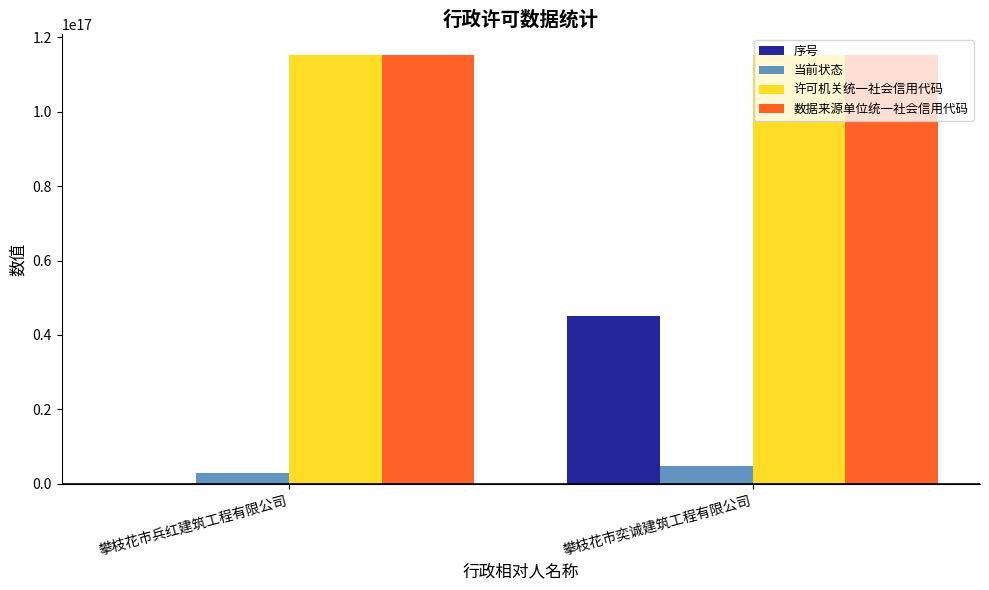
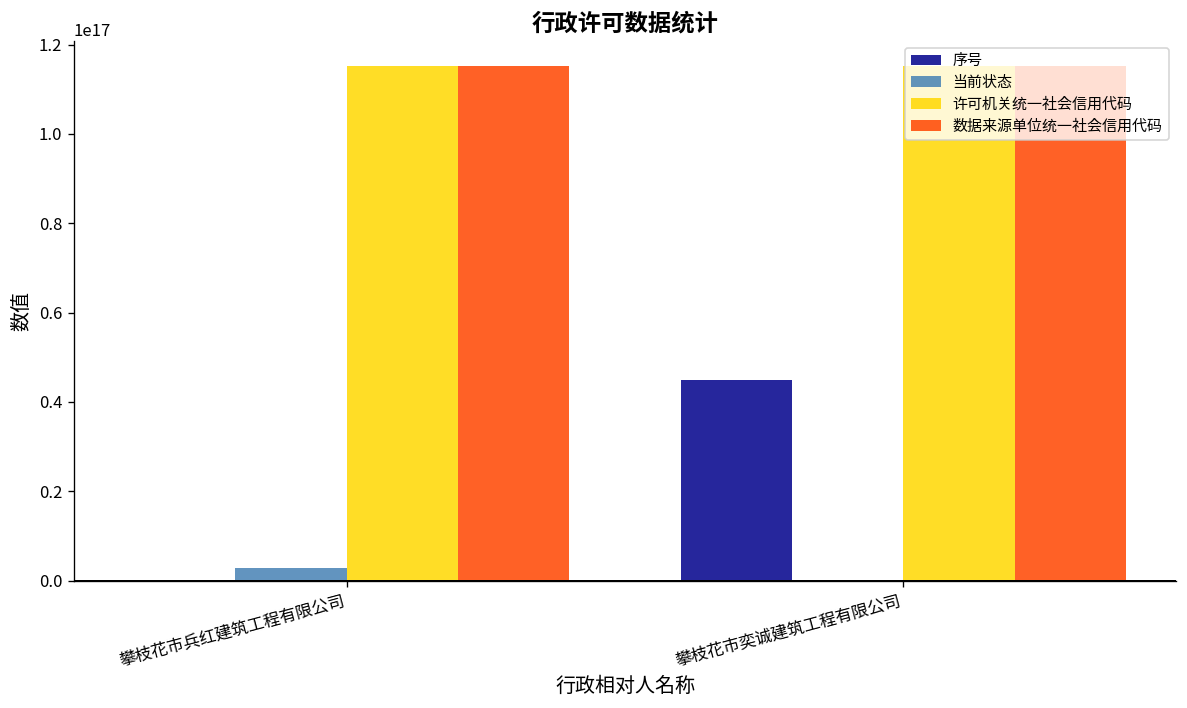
  {
    "序号": {
      "攀枝花市奕诚建筑工程有限公司": 45000000000000000
    },
    "当前状态": {
      "攀枝花市兵红建筑工程有限公司": 3000000000000000,
-     "攀枝花市奕诚建筑工程有限公司": 5000000000000000
+     "攀枝花市奕诚建筑工程有限公司": 0
    },
    "许可机关统一社会信用代码": {
      "攀枝花市兵红建筑工程有限公司": 115000000000000000
    },
    "数据来源单位统一社会信用代码": {
      "攀枝花市兵红建筑工程有限公司": 115000000000000000
    }
  }
